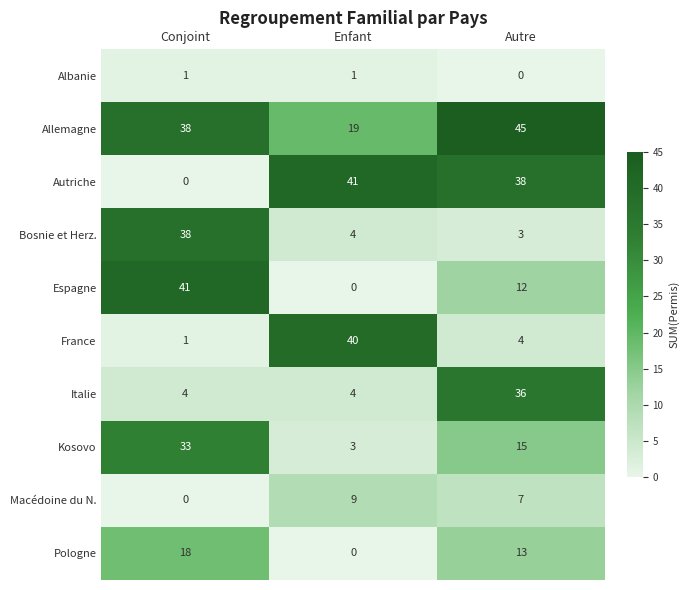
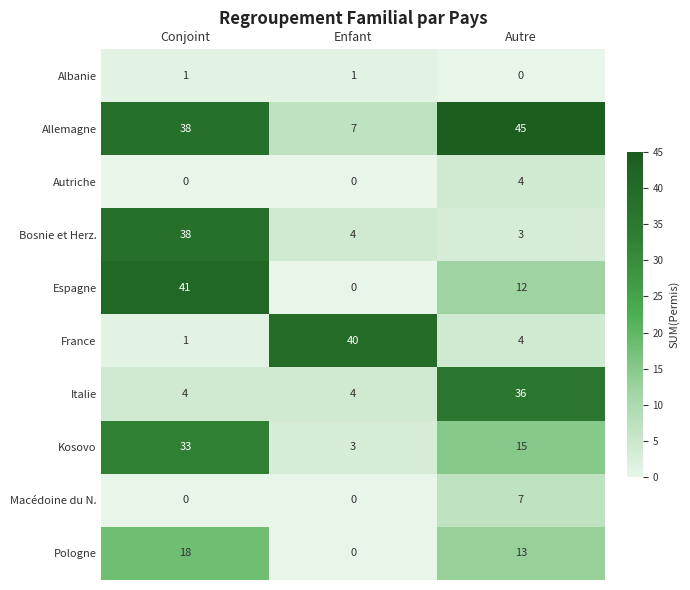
  {
    "Albanie": {
      "Conjoint": 1,
      "Enfant": 1,
      "Autre": 0
    },
    "Allemagne": {
      "Conjoint": 38,
-     "Enfant": 19,
+     "Enfant": 7,
      "Autre": 45
    },
    "Autriche": {
      "Conjoint": 0,
-     "Enfant": 41,
-     "Autre": 38
+     "Enfant": 0,
+     "Autre": 4
    },
    "Bosnie et Herz.": {
      "Conjoint": 38,
      "Enfant": 4,
      "Autre": 3
    },
    "Espagne": {
      "Conjoint": 41,
      "Enfant": 0,
      "Autre": 12
    },
    "France": {
      "Conjoint": 1,
      "Enfant": 40,
      "Autre": 4
    },
    "Italie": {
      "Conjoint": 4,
      "Enfant": 4,
      "Autre": 36
    },
    "Kosovo": {
      "Conjoint": 33,
      "Enfant": 3,
      "Autre": 15
    },
    "Macédoine du N.": {
      "Conjoint": 0,
-     "Enfant": 9,
+     "Enfant": 0,
      "Autre": 7
    },
    "Pologne": {
      "Conjoint": 18,
      "Enfant": 0,
      "Autre": 13
    }
  }
